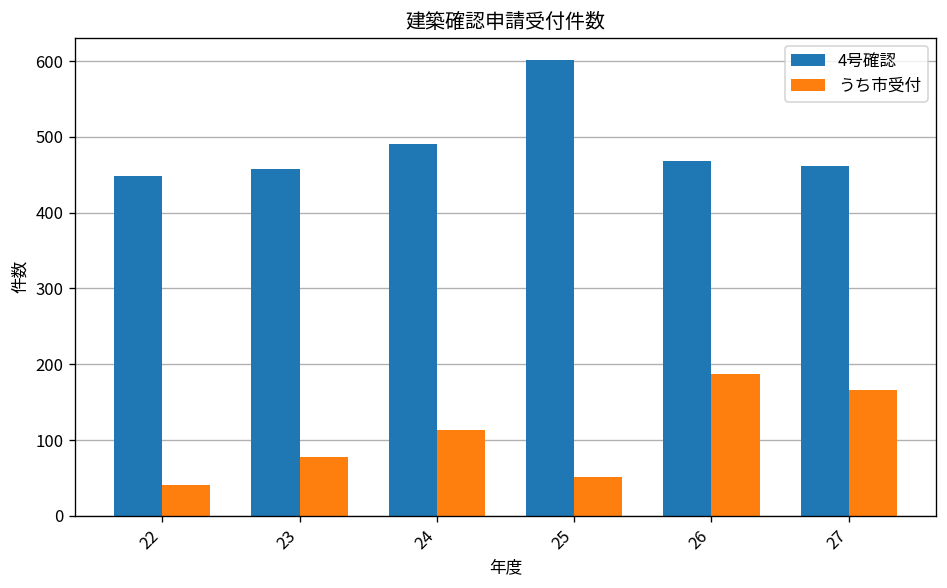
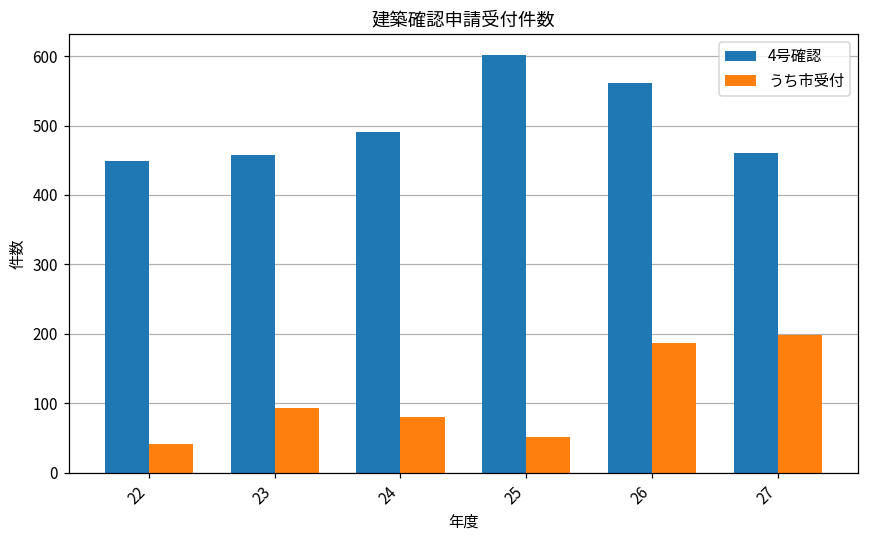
  {
    "4号確認": {
      "22": 450,
      "23": 460,
      "24": 490,
      "25": 600,
-     "26": 470,
+     "26": 560,
      "27": 460
    },
    "うち市受付": {
      "22": 40,
-     "23": 80,
-     "24": 110,
+     "23": 90,
+     "24": 80,
      "25": 50,
      "26": 190,
-     "27": 170
+     "27": 200
    }
  }
